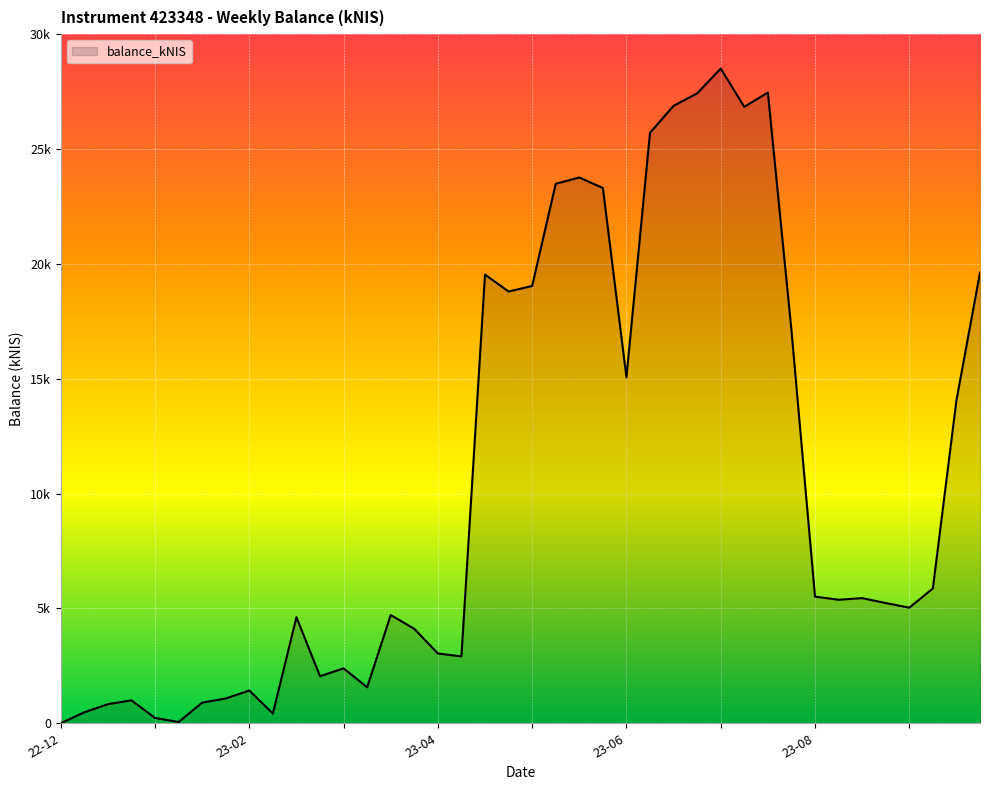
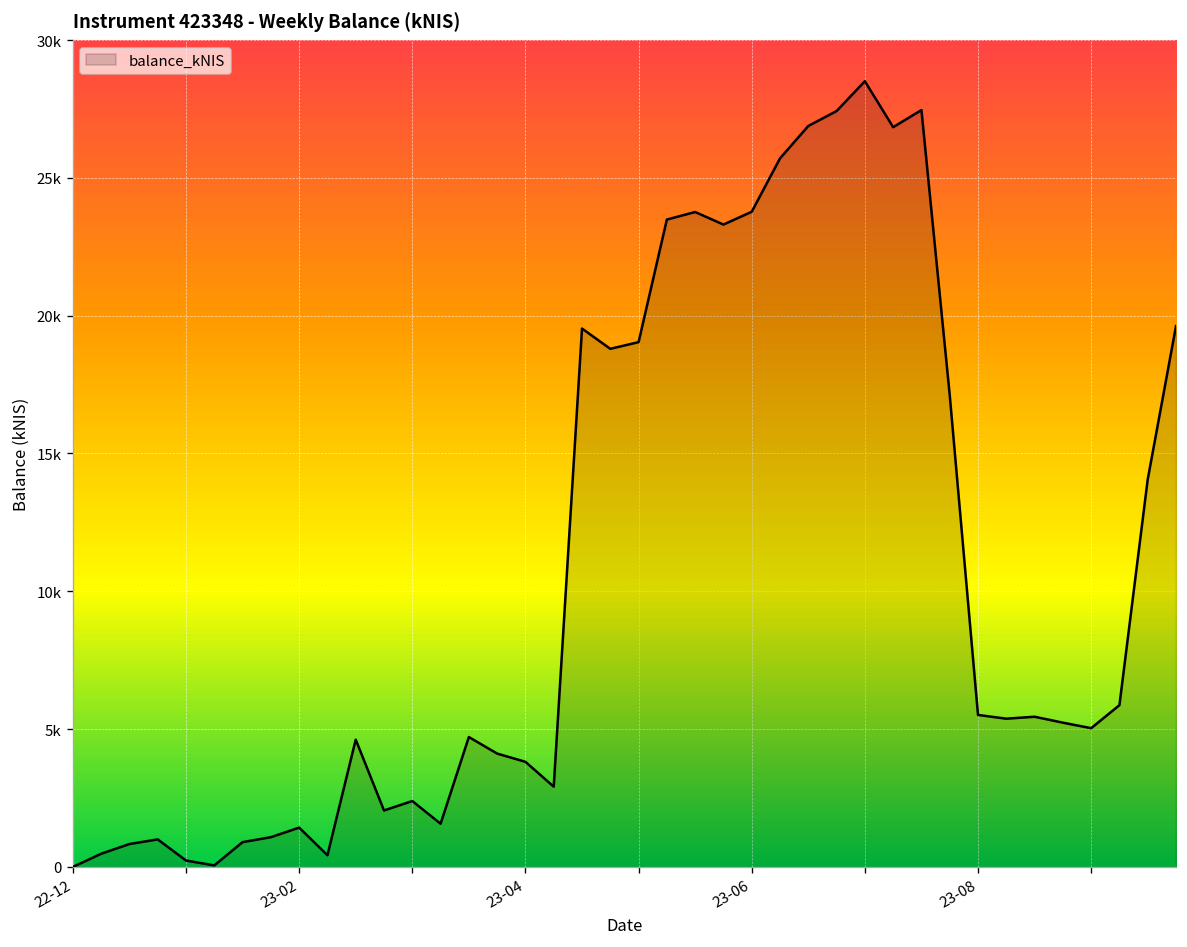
  {
    "22-12": 0,
    "23-02": 1400,
-   "23-04": 3000,
-   "23-06": 15100,
+   "23-04": 3800,
+   "23-06": 23800,
    "23-08": 5500
  }
